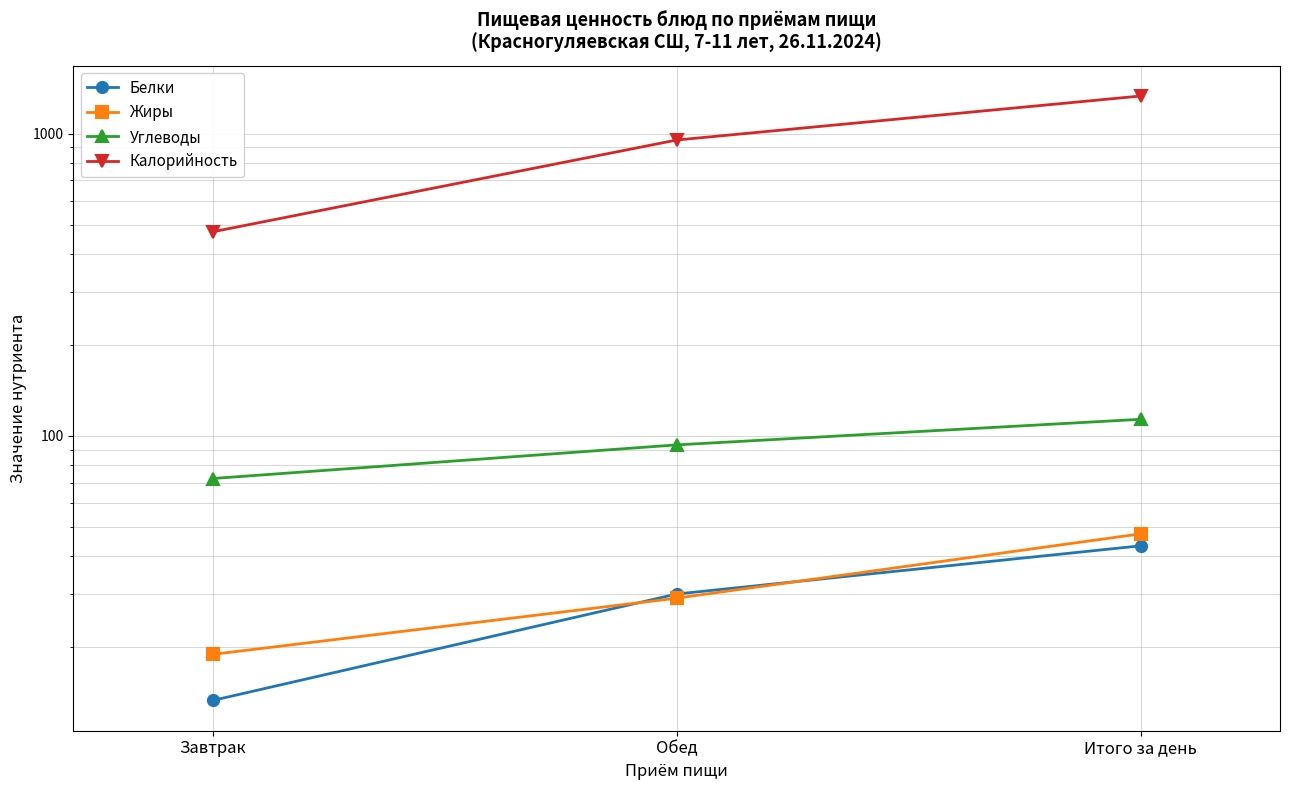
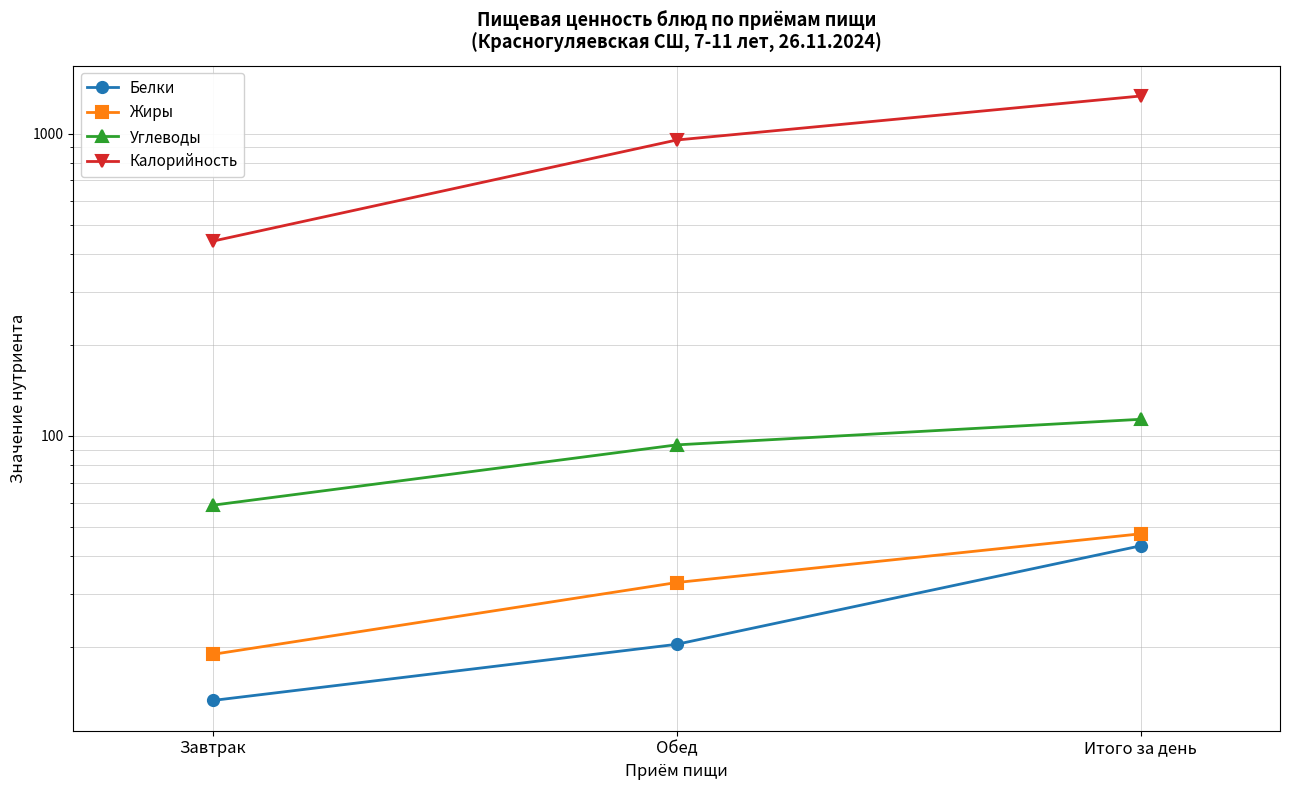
  {
    "Белки": {
      "Завтрак": 13,
-     "Обед": 30,
+     "Обед": 20,
      "Итого за день": 43
    },
    "Жиры": {
      "Завтрак": 19,
-     "Обед": 29,
+     "Обед": 33,
      "Итого за день": 47
    },
    "Углеводы": {
-     "Завтрак": 72,
+     "Завтрак": 59,
      "Обед": 93,
      "Итого за день": 113
    },
    "Калорийность": {
-     "Завтрак": 470,
+     "Завтрак": 440,
      "Обед": 950,
      "Итого за день": 1300
    }
  }
